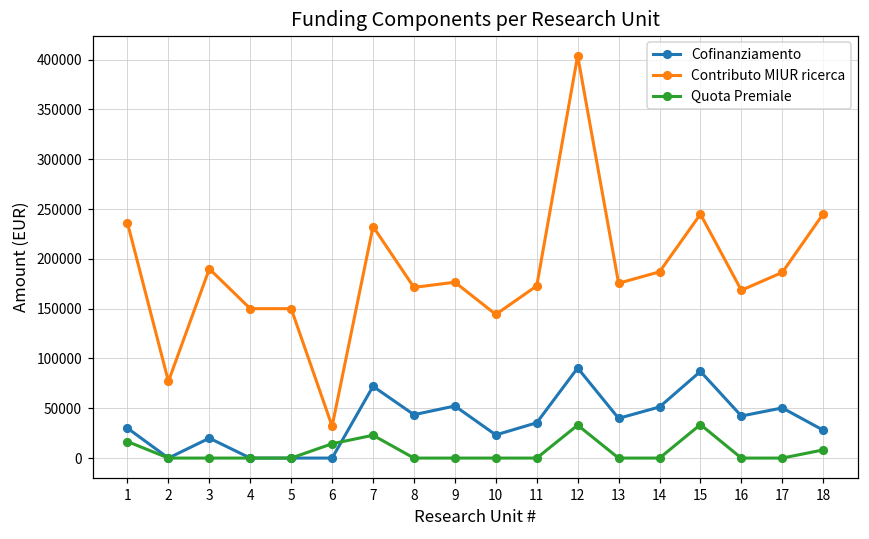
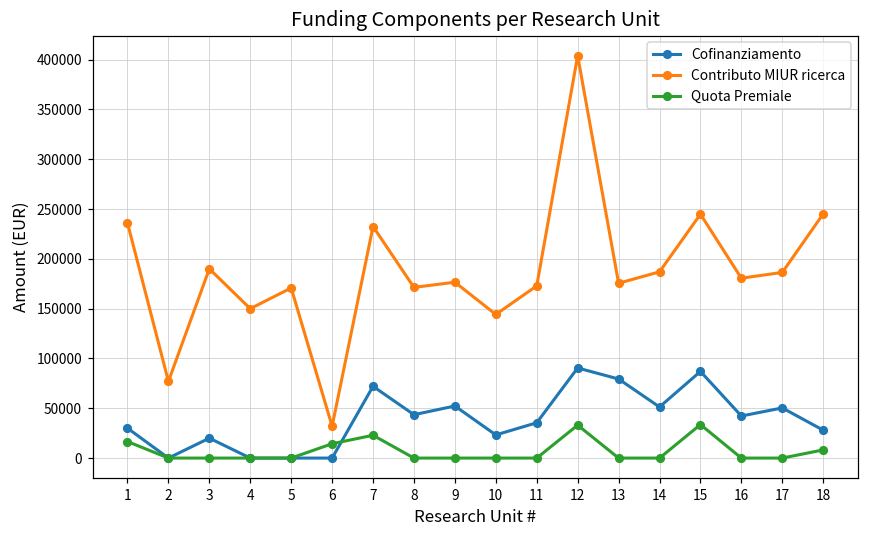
  {
    "Cofinanziamento": {
      "1": 30000,
      "3": 20000,
      "6": 0,
      "7": 70000,
      "8": 40000,
      "9": 50000,
      "10": 20000,
      "11": 40000,
      "12": 90000,
-     "13": 40000,
+     "13": 80000,
      "14": 50000,
      "15": 90000,
      "16": 40000,
      "17": 50000,
      "18": 30000
    },
    "Contributo MIUR ricerca": {
      "1": 240000,
      "2": 80000,
      "3": 190000,
      "4": 150000,
-     "5": 150000,
+     "5": 170000,
      "6": 30000,
      "7": 230000,
      "8": 170000,
      "9": 180000,
      "10": 140000,
      "11": 170000,
      "12": 400000,
      "13": 180000,
      "14": 190000,
      "15": 240000,
-     "16": 170000,
+     "16": 180000,
      "17": 190000,
      "18": 250000
    },
    "Quota Premiale": {
      "1": 20000,
      "3": 0,
      "6": 10000,
      "7": 20000,
      "8": 0,
      "9": 0,
      "10": 0,
      "11": 0,
      "12": 30000,
      "13": 0,
      "14": 0,
      "15": 30000,
      "16": 0,
      "17": 0,
      "18": 10000
    }
  }
